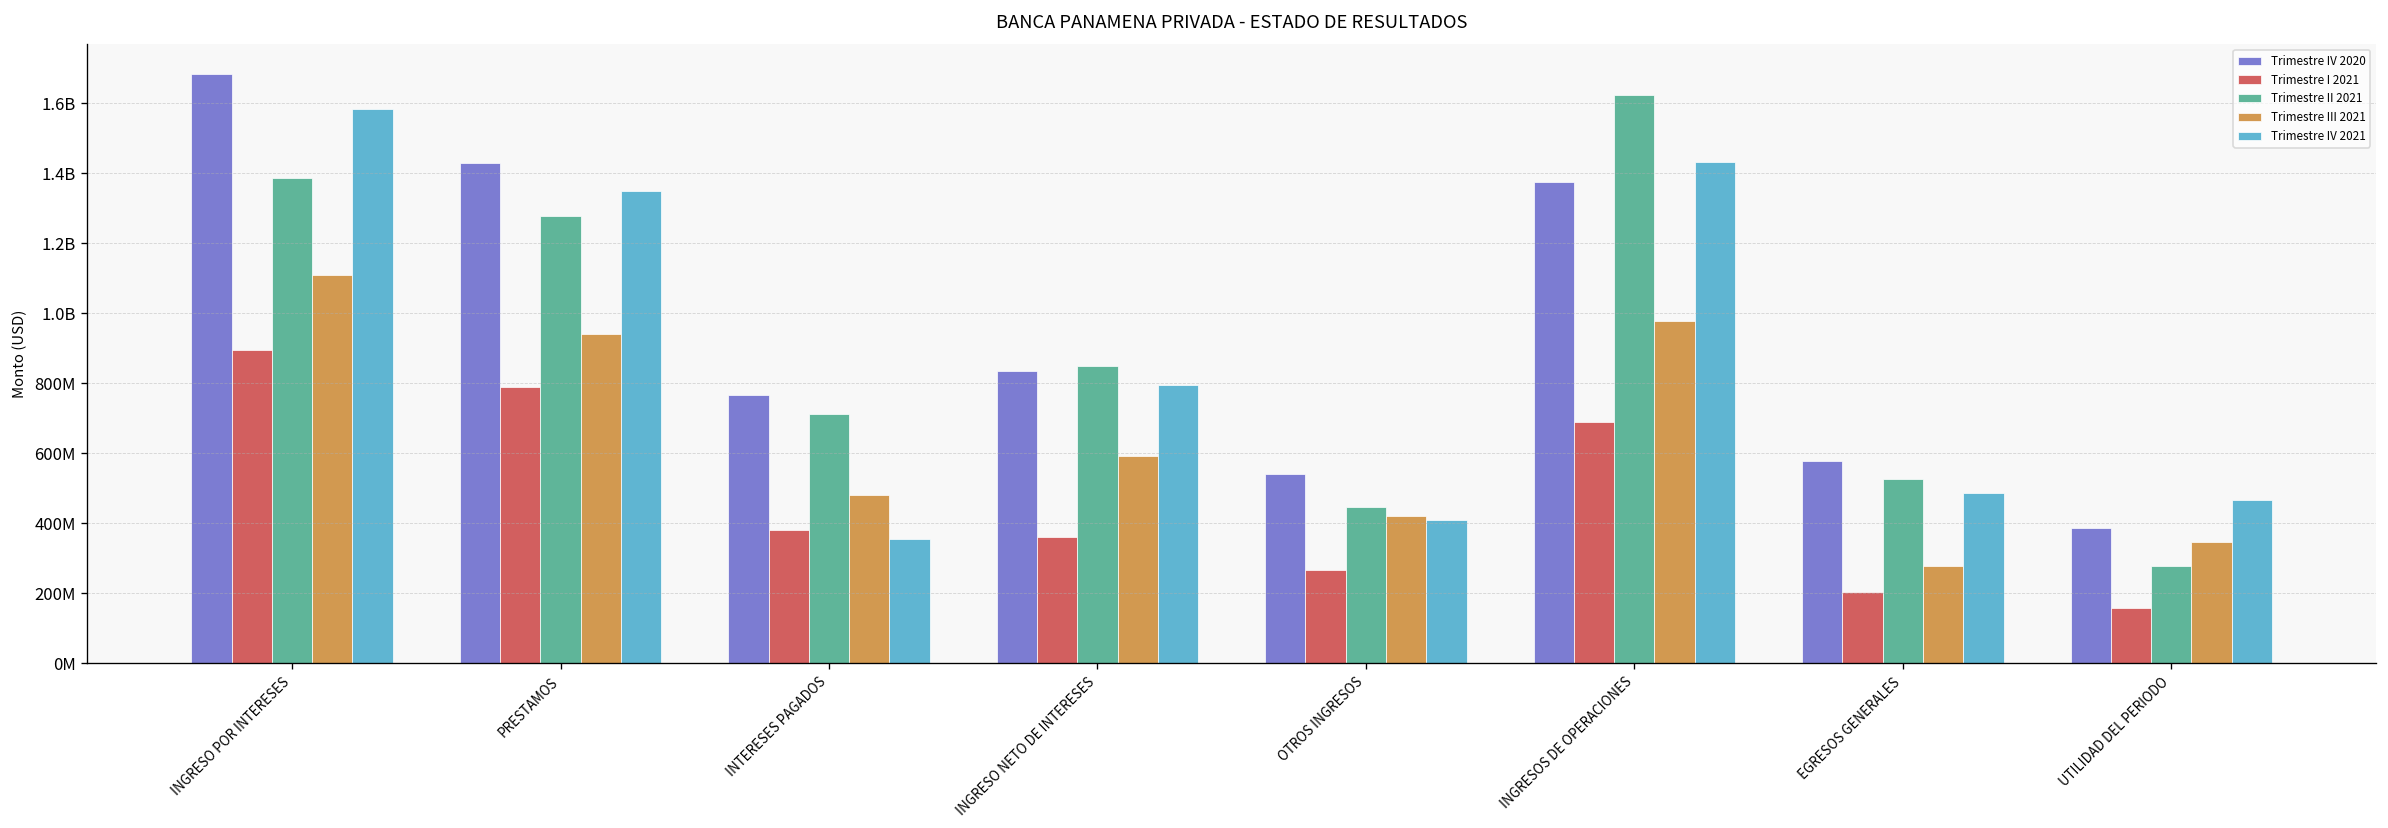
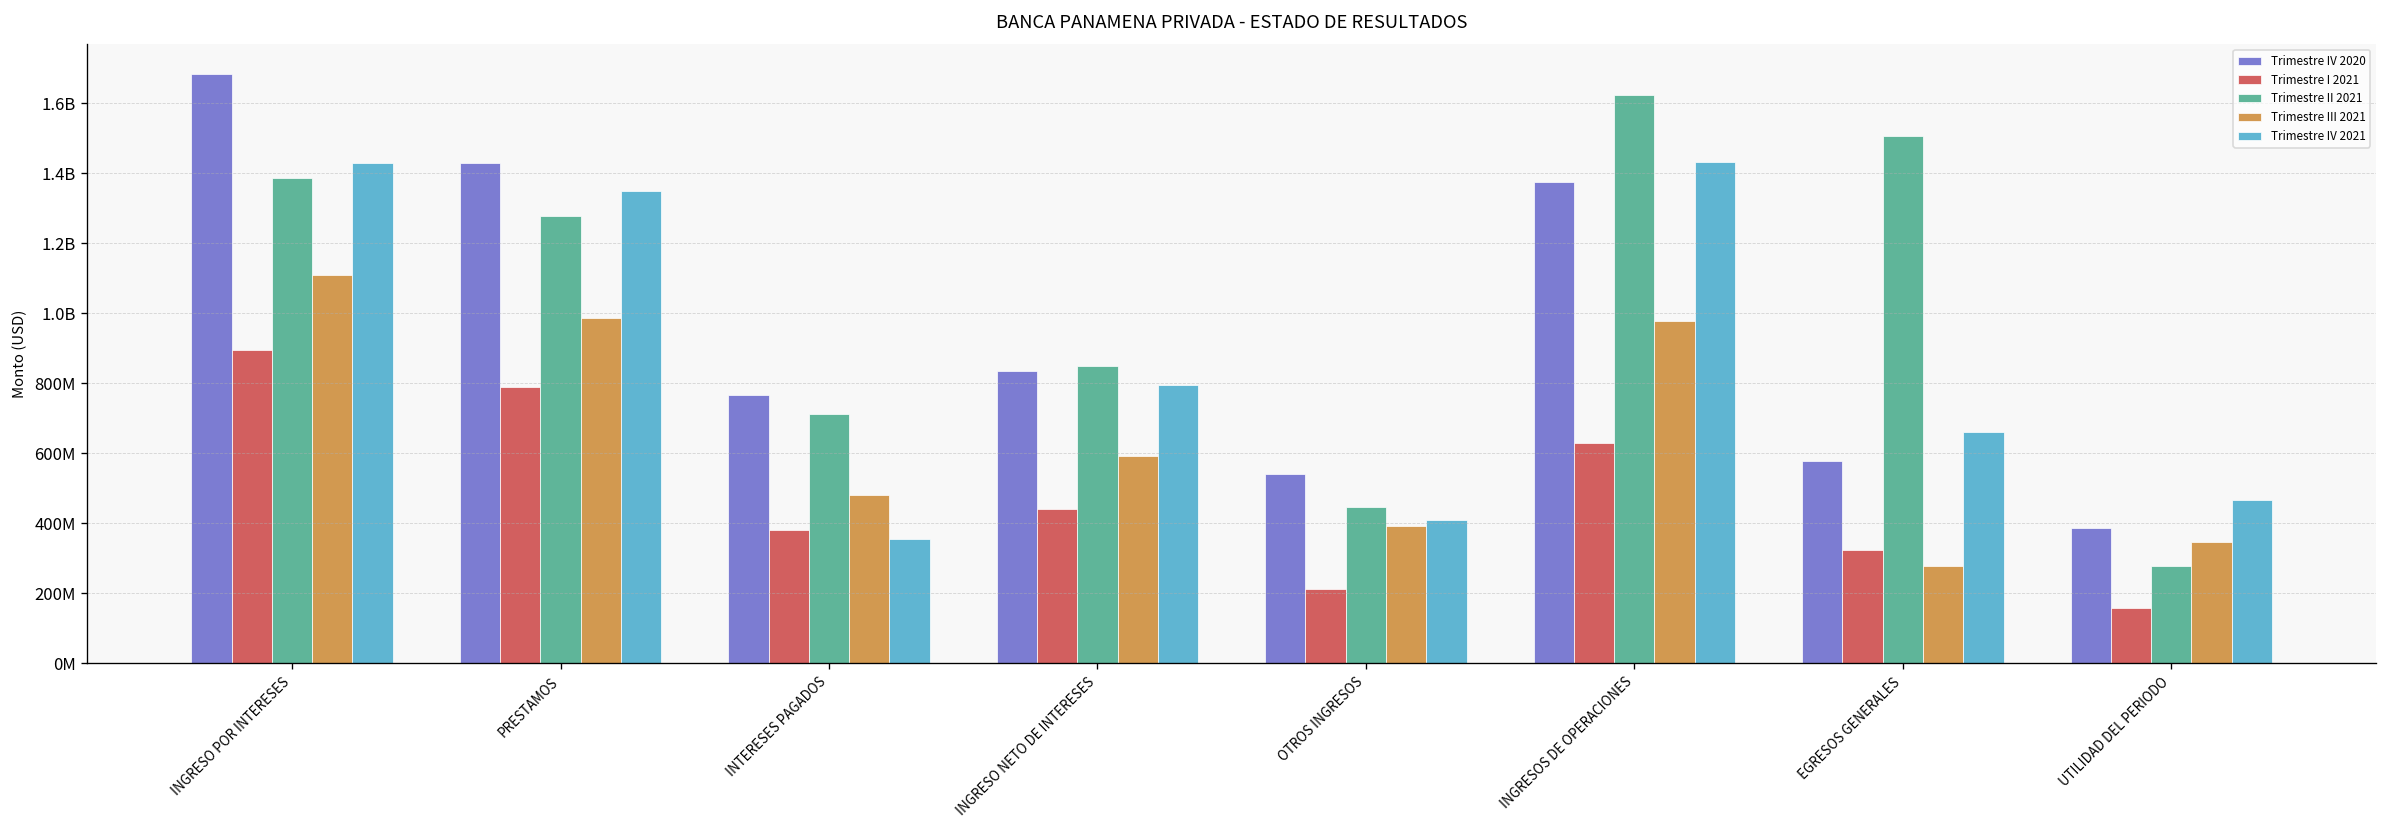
  {
    "Trimestre IV 2020": {
      "INGRESO POR INTERESES": 1680000000,
      "PRESTAMOS": 1430000000,
      "INTERESES PAGADOS": 770000000,
      "INGRESO NETO DE INTERESES": 830000000,
      "OTROS INGRESOS": 540000000,
      "INGRESOS DE OPERACIONES": 1380000000,
      "EGRESOS GENERALES": 580000000,
      "UTILIDAD DEL PERIODO": 390000000
    },
    "Trimestre I 2021": {
      "INGRESO POR INTERESES": 890000000,
      "PRESTAMOS": 790000000,
      "INTERESES PAGADOS": 380000000,
-     "INGRESO NETO DE INTERESES": 360000000,
-     "OTROS INGRESOS": 270000000,
-     "INGRESOS DE OPERACIONES": 690000000,
-     "EGRESOS GENERALES": 200000000,
+     "INGRESO NETO DE INTERESES": 440000000,
+     "OTROS INGRESOS": 210000000,
+     "INGRESOS DE OPERACIONES": 630000000,
+     "EGRESOS GENERALES": 320000000,
      "UTILIDAD DEL PERIODO": 160000000
    },
    "Trimestre II 2021": {
      "INGRESO POR INTERESES": 1390000000,
      "PRESTAMOS": 1280000000,
      "INTERESES PAGADOS": 710000000,
      "INGRESO NETO DE INTERESES": 850000000,
      "OTROS INGRESOS": 450000000,
      "INGRESOS DE OPERACIONES": 1620000000,
-     "EGRESOS GENERALES": 530000000,
+     "EGRESOS GENERALES": 1510000000,
      "UTILIDAD DEL PERIODO": 280000000
    },
    "Trimestre III 2021": {
      "INGRESO POR INTERESES": 1110000000,
-     "PRESTAMOS": 940000000,
+     "PRESTAMOS": 990000000,
      "INTERESES PAGADOS": 480000000,
      "INGRESO NETO DE INTERESES": 590000000,
-     "OTROS INGRESOS": 420000000,
+     "OTROS INGRESOS": 390000000,
      "INGRESOS DE OPERACIONES": 980000000,
      "EGRESOS GENERALES": 280000000,
      "UTILIDAD DEL PERIODO": 350000000
    },
    "Trimestre IV 2021": {
-     "INGRESO POR INTERESES": 1580000000,
+     "INGRESO POR INTERESES": 1430000000,
      "PRESTAMOS": 1350000000,
      "INTERESES PAGADOS": 360000000,
      "INGRESO NETO DE INTERESES": 800000000,
      "OTROS INGRESOS": 410000000,
      "INGRESOS DE OPERACIONES": 1430000000,
-     "EGRESOS GENERALES": 490000000,
+     "EGRESOS GENERALES": 660000000,
      "UTILIDAD DEL PERIODO": 470000000
    }
  }
